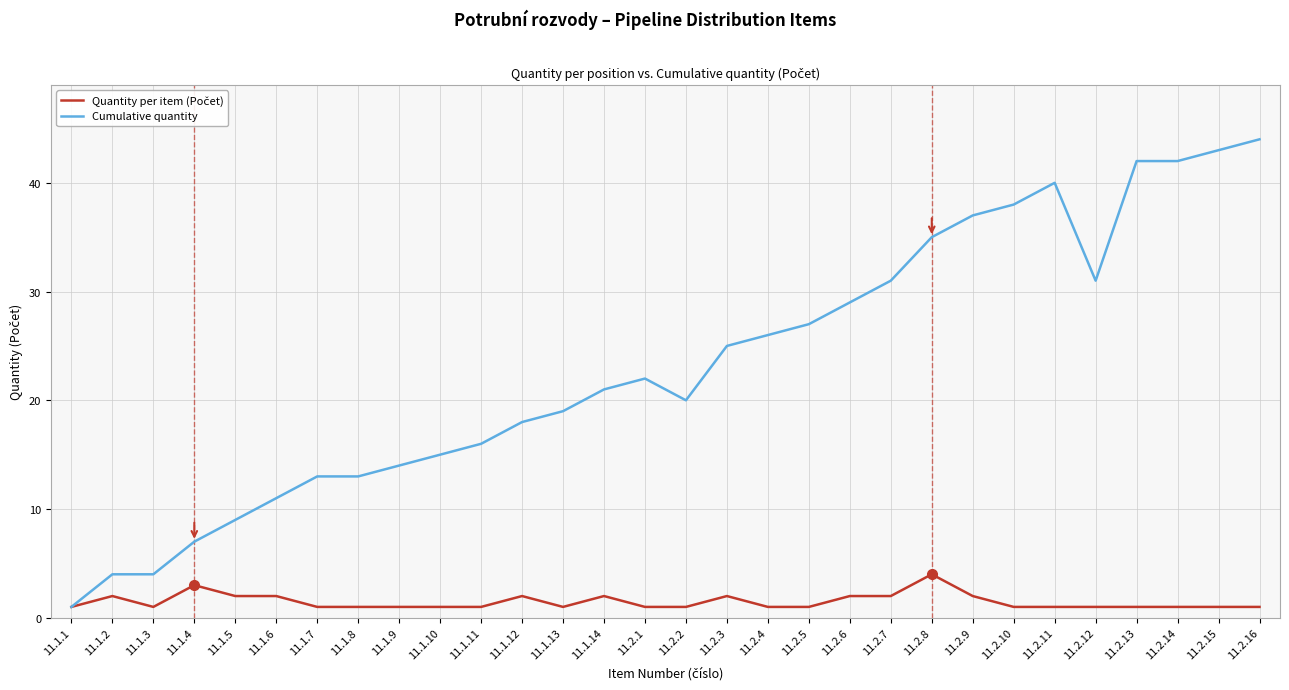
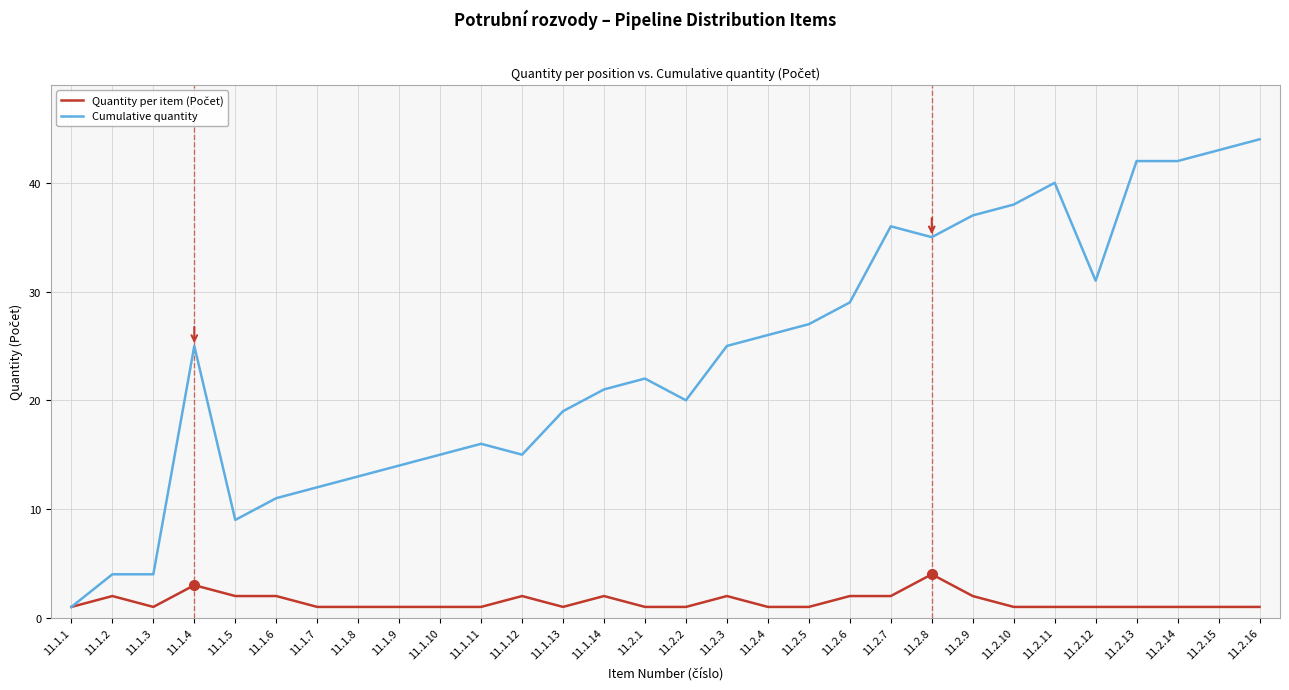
  {
    "Cumulative quantity": {
      "11.1.2": 4,
      "11.1.3": 4,
-     "11.1.4": 7,
+     "11.1.4": 25,
      "11.1.5": 9,
      "11.1.6": 11,
-     "11.1.7": 13,
+     "11.1.7": 12,
      "11.1.8": 13,
      "11.1.9": 14,
      "11.1.10": 15,
      "11.1.11": 16,
-     "11.1.12": 18,
+     "11.1.12": 15,
      "11.1.13": 19,
      "11.1.14": 21,
      "11.2.1": 22,
      "11.2.2": 20,
      "11.2.3": 25,
      "11.2.4": 26,
      "11.2.5": 27,
      "11.2.6": 29,
-     "11.2.7": 31,
+     "11.2.7": 36,
      "11.2.8": 35,
      "11.2.9": 37,
      "11.2.10": 38,
      "11.2.11": 40,
      "11.2.12": 31,
      "11.2.13": 42,
      "11.2.14": 42,
      "11.2.15": 43,
      "11.2.16": 44
    }
  }
